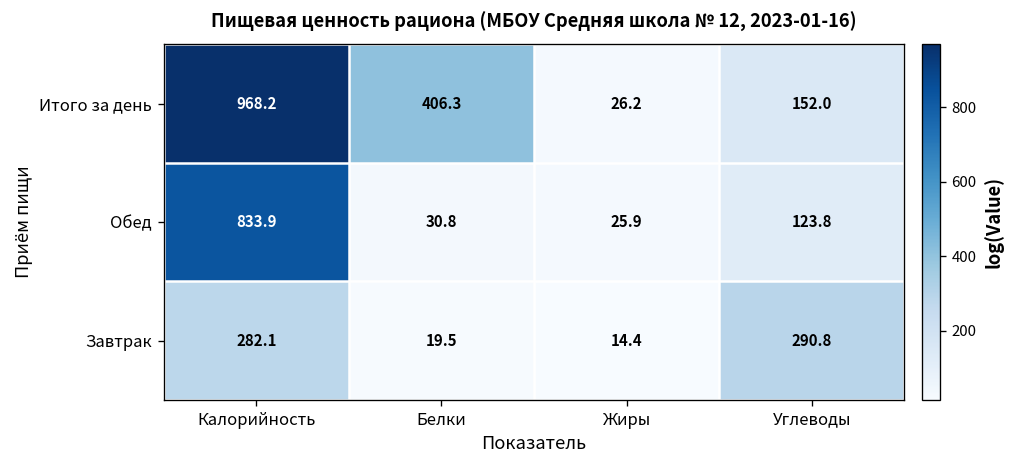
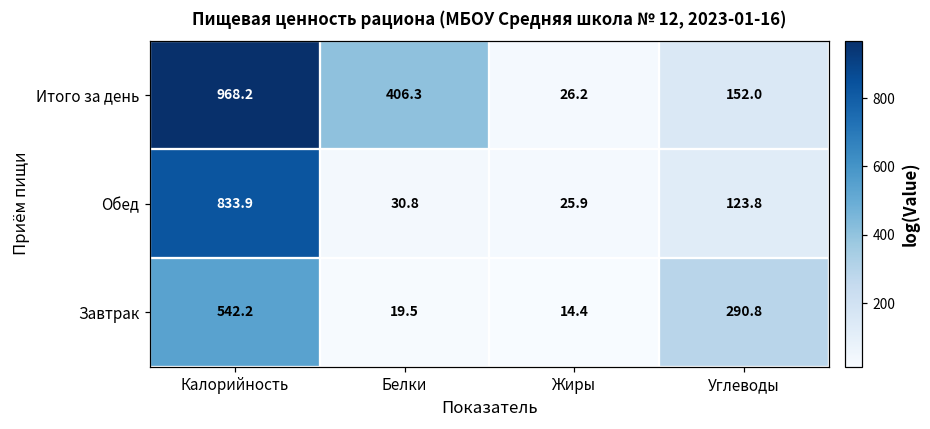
  {
    "Итого за день": {
      "Калорийность": 968.2,
      "Белки": 406.3,
      "Жиры": 26.2,
      "Углеводы": 152.0
    },
    "Обед": {
      "Калорийность": 833.9,
      "Белки": 30.8,
      "Жиры": 25.9,
      "Углеводы": 123.8
    },
    "Завтрак": {
-     "Калорийность": 282.1,
+     "Калорийность": 542.2,
      "Белки": 19.5,
      "Жиры": 14.4,
      "Углеводы": 290.8
    }
  }
